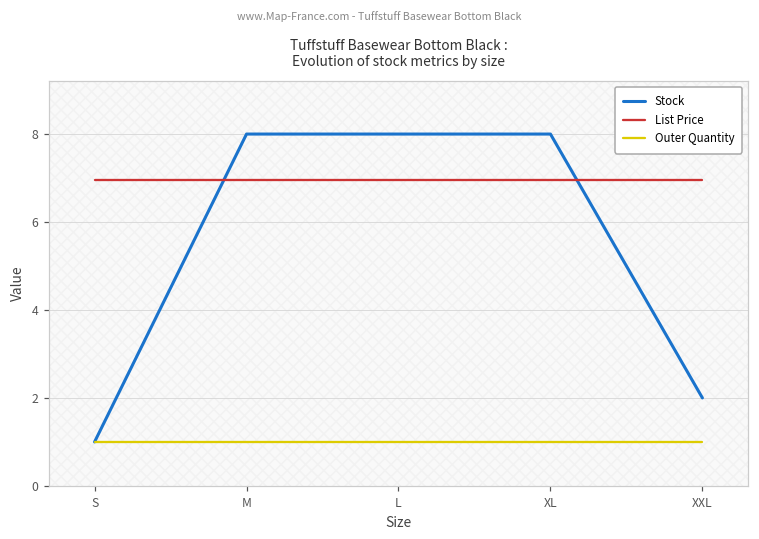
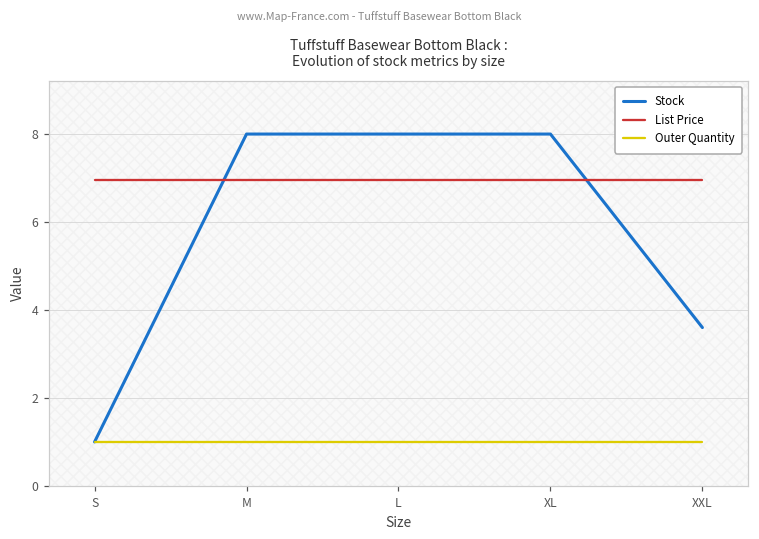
  {
    "Stock": {
      "M": 8.0,
      "L": 8.0,
      "XL": 8.0,
-     "XXL": 2.0
+     "XXL": 3.6
    },
    "List Price": {
      "S": 7.0,
      "M": 7.0,
      "L": 7.0,
      "XL": 7.0,
      "XXL": 7.0
    },
    "Outer Quantity": {
      "M": 1.0,
      "L": 1.0,
      "XL": 1.0,
      "XXL": 1.0
    }
  }
